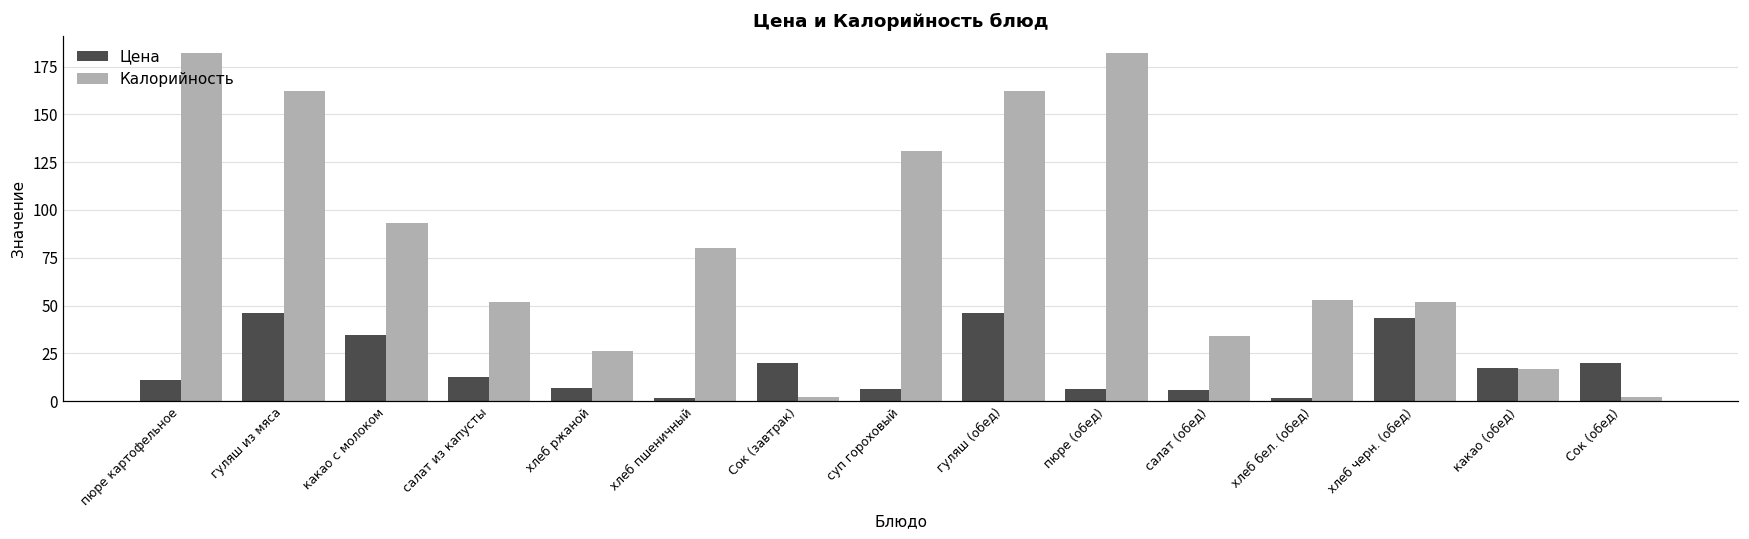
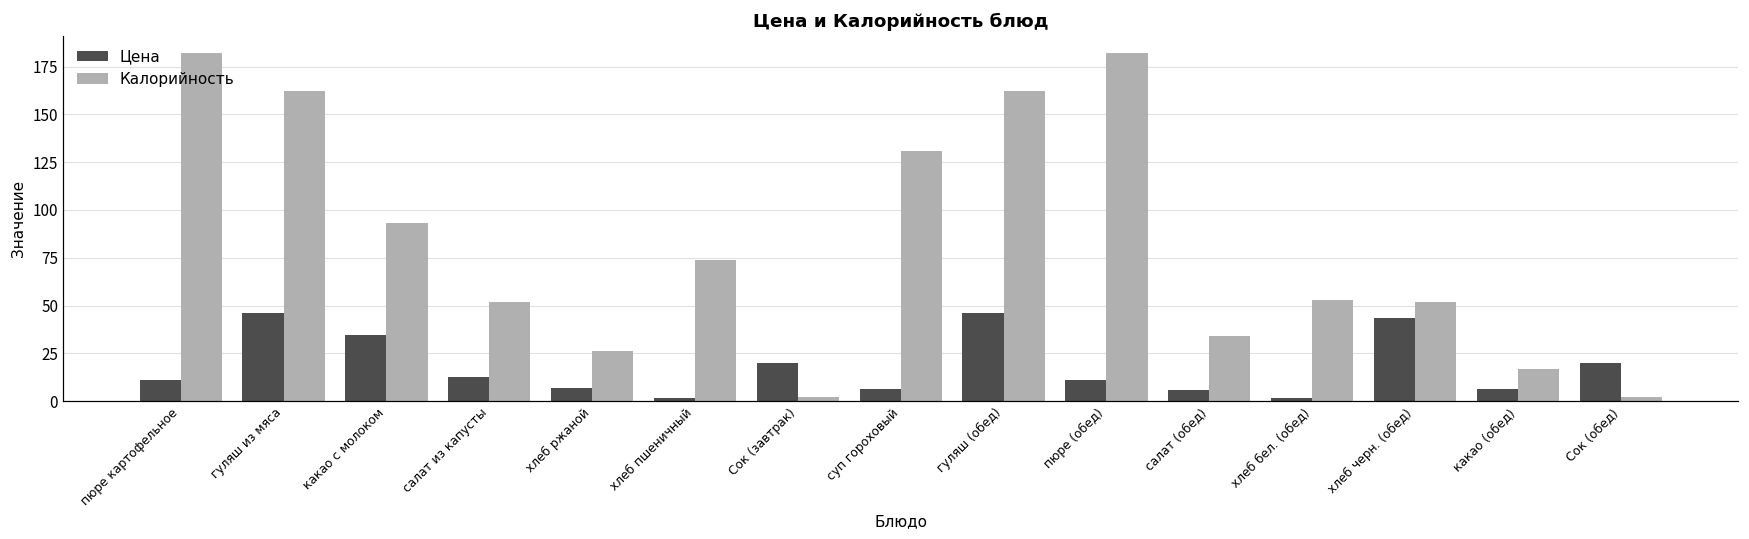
  {
    "Цена": {
      "пюре картофельное": 11,
      "гуляш из мяса": 46,
      "какао с молоком": 34,
      "салат из капусты": 13,
      "хлеб ржаной": 7,
      "Сок (завтрак)": 20,
      "суп гороховый": 7,
      "гуляш (обед)": 46,
-     "пюре (обед)": 6,
+     "пюре (обед)": 11,
      "салат (обед)": 6,
      "хлеб черн. (обед)": 43,
-     "какао (обед)": 18,
+     "какао (обед)": 6,
      "Сок (обед)": 20
    },
    "Калорийность": {
      "пюре картофельное": 182,
      "гуляш из мяса": 162,
      "какао с молоком": 93,
      "салат из капусты": 52,
      "хлеб ржаной": 26,
-     "хлеб пшеничный": 80,
+     "хлеб пшеничный": 74,
      "Сок (завтрак)": 2,
      "суп гороховый": 131,
      "гуляш (обед)": 162,
      "пюре (обед)": 182,
      "салат (обед)": 34,
      "хлеб бел. (обед)": 53,
      "хлеб черн. (обед)": 52,
      "какао (обед)": 17,
      "Сок (обед)": 2
    }
  }
